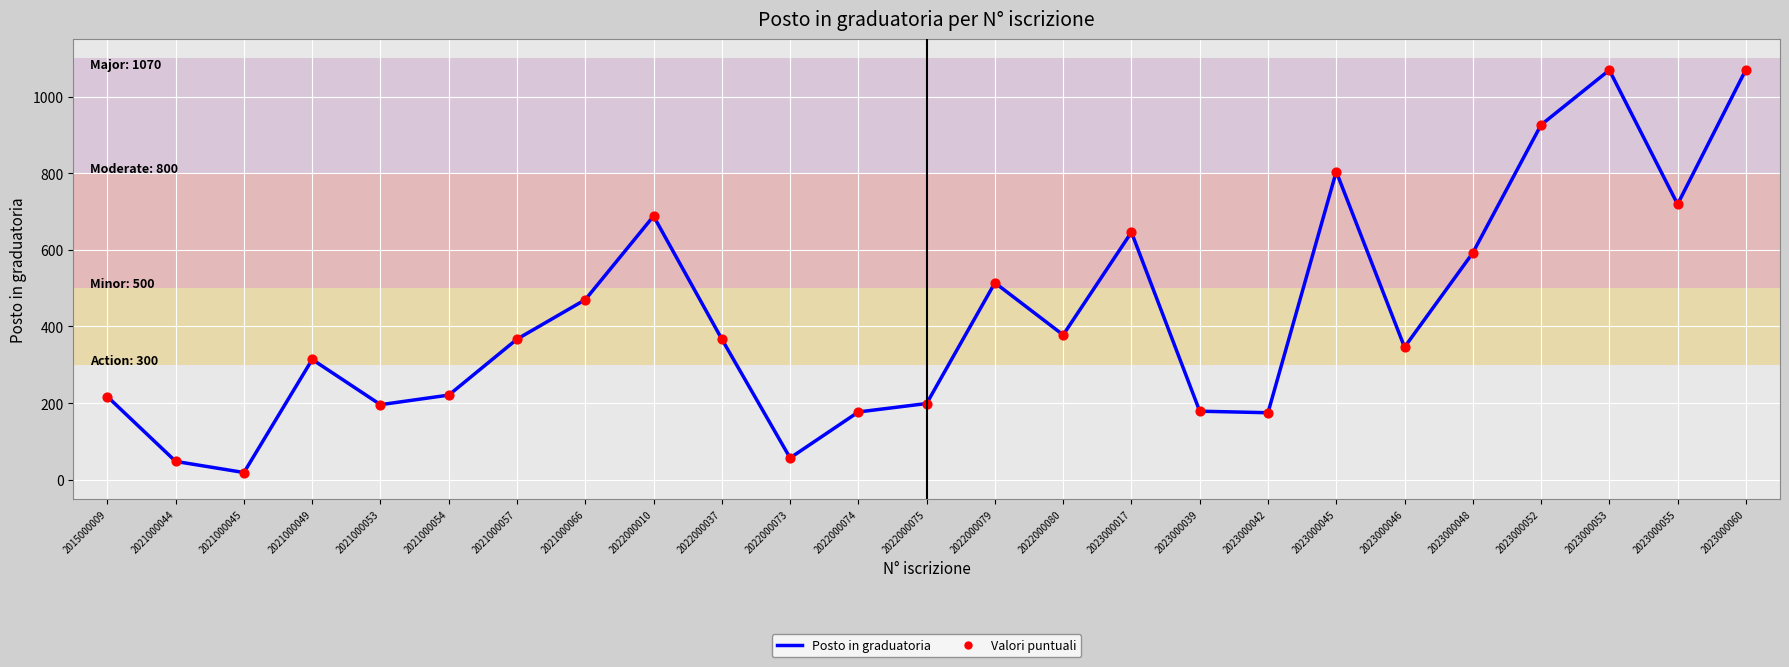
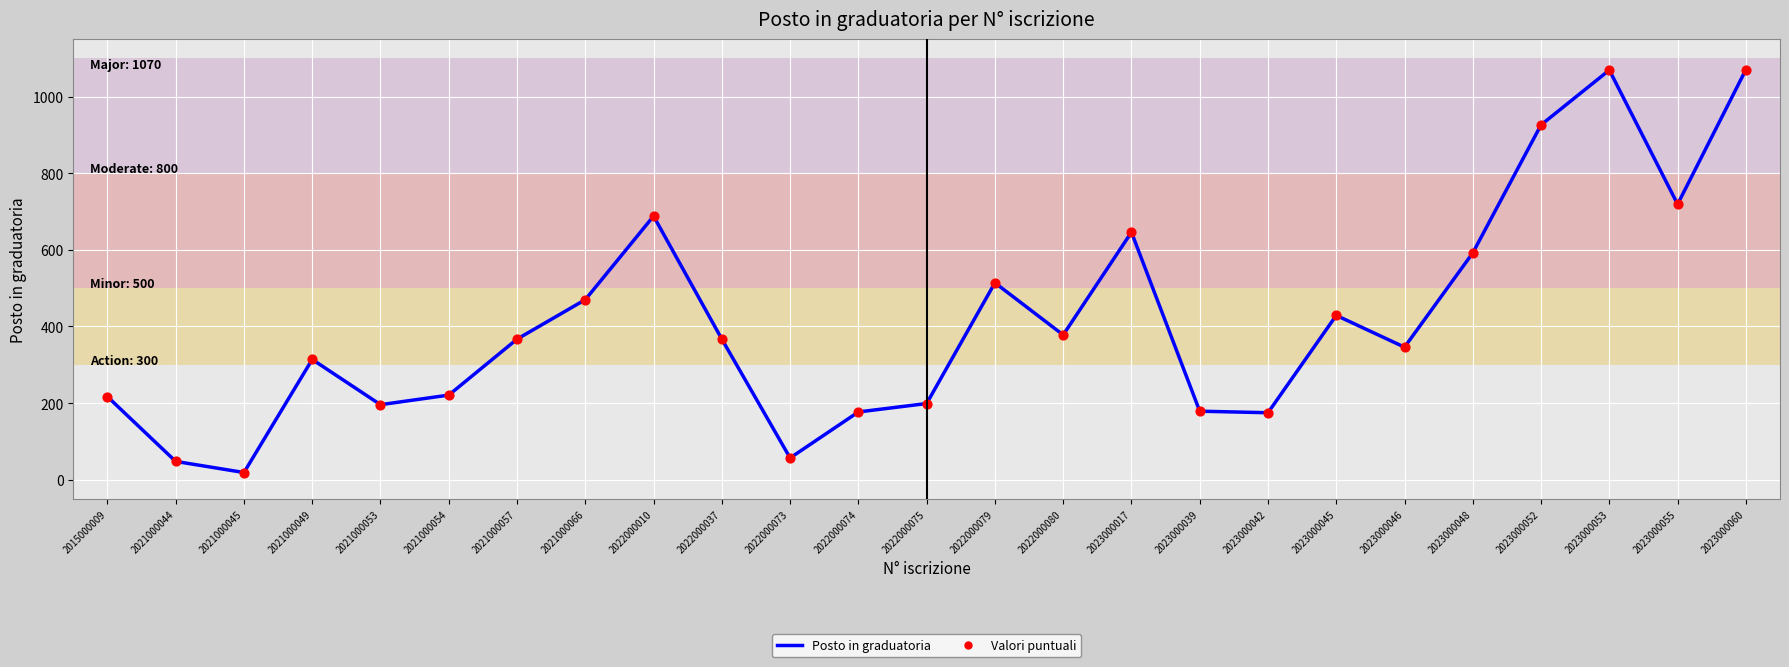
  {
    "2015000009": 220,
    "2021000044": 50,
    "2021000045": 20,
    "2021000049": 310,
    "2021000053": 200,
    "2021000054": 220,
    "2021000057": 370,
    "2021000066": 470,
    "2022000010": 690,
    "2022000037": 370,
    "2022000073": 60,
    "2022000074": 180,
    "2022000075": 200,
    "2022000079": 510,
    "2022000080": 380,
    "2023000017": 650,
    "2023000039": 180,
    "2023000042": 180,
-   "2023000045": 800,
+   "2023000045": 430,
    "2023000046": 350,
    "2023000048": 590,
    "2023000052": 930,
    "2023000053": 1070,
    "2023000055": 720,
    "2023000060": 1070
  }
